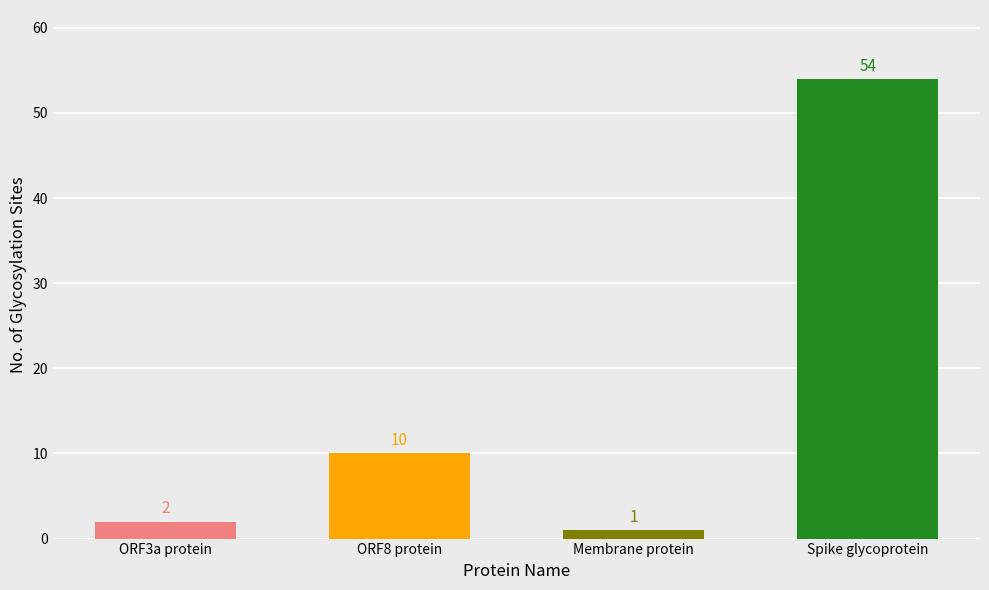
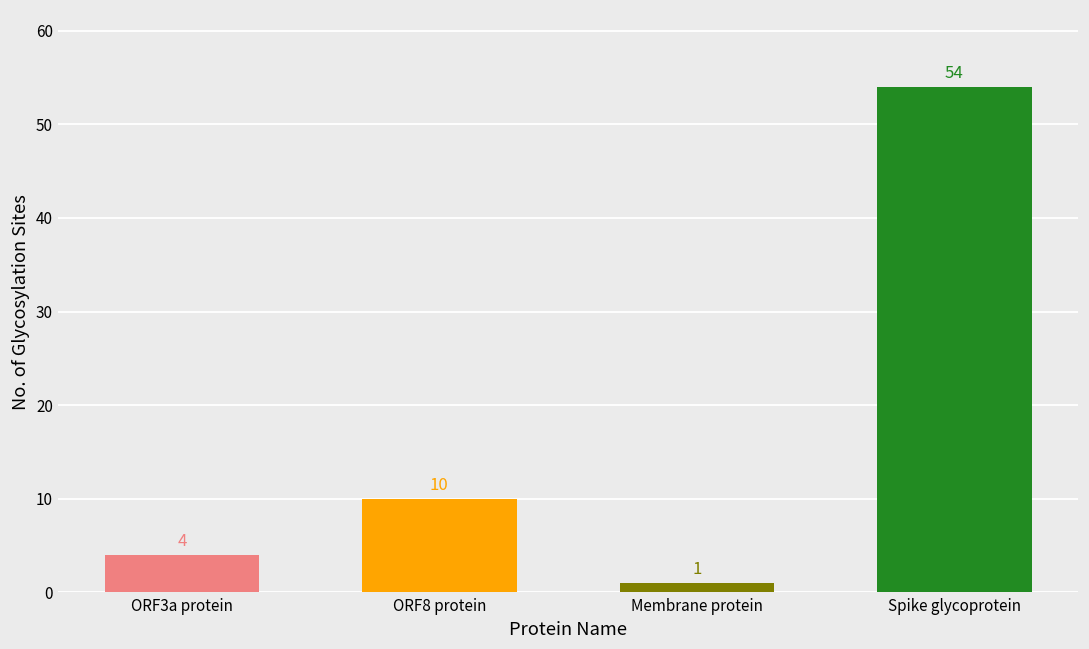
  {
-   "ORF3a protein": 2,
+   "ORF3a protein": 4,
    "ORF8 protein": 10,
    "Membrane protein": 1,
    "Spike glycoprotein": 54
  }
